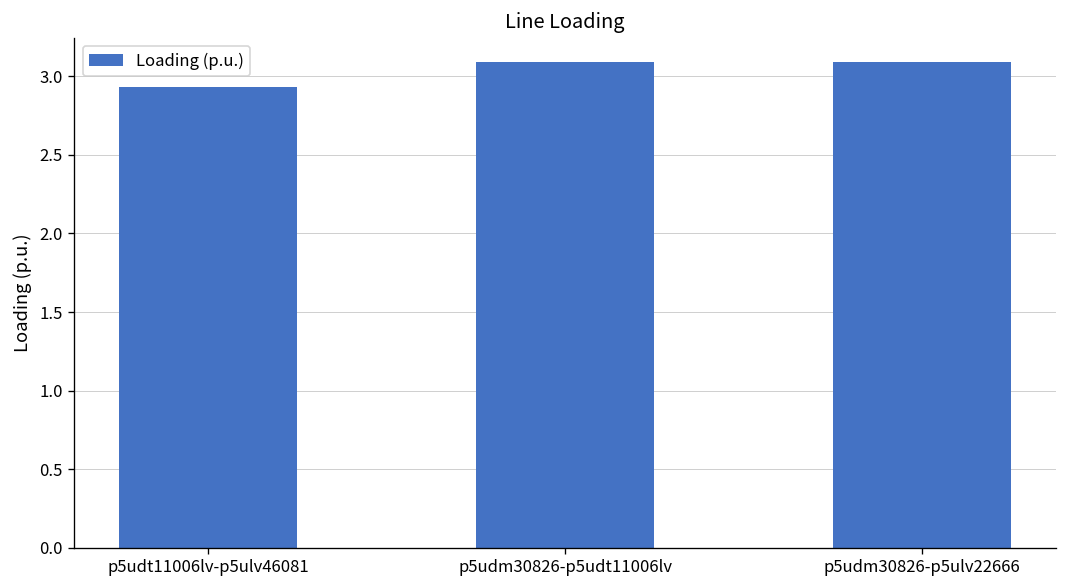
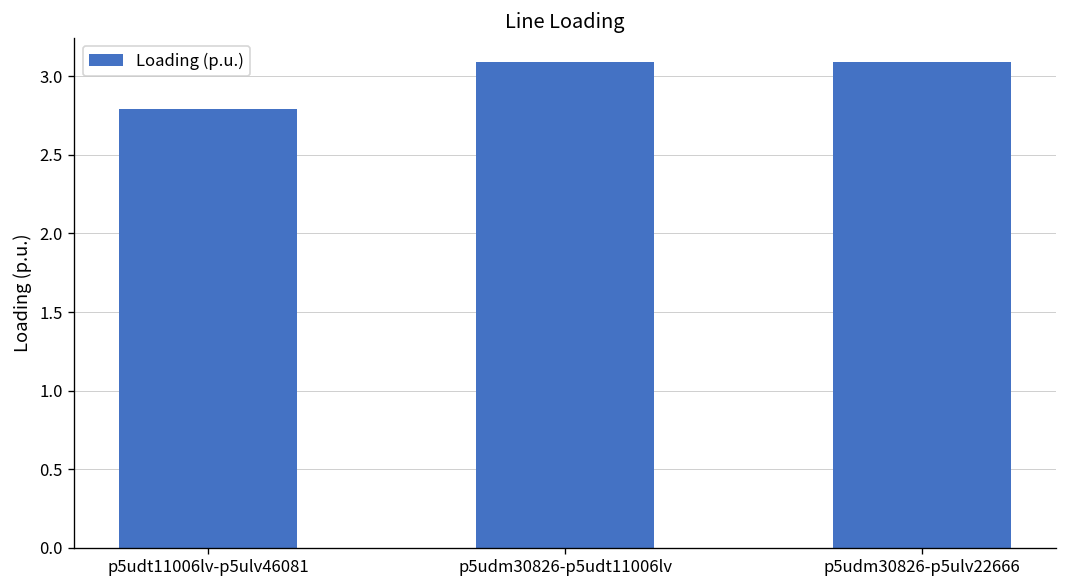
  {
-   "p5udt11006lv-p5ulv46081": 2.93,
+   "p5udt11006lv-p5ulv46081": 2.80,
    "p5udm30826-p5udt11006lv": 3.09,
    "p5udm30826-p5ulv22666": 3.09
  }
